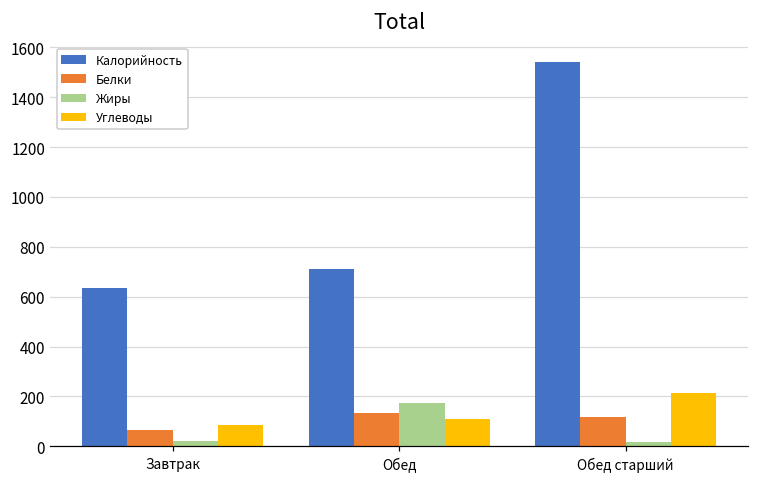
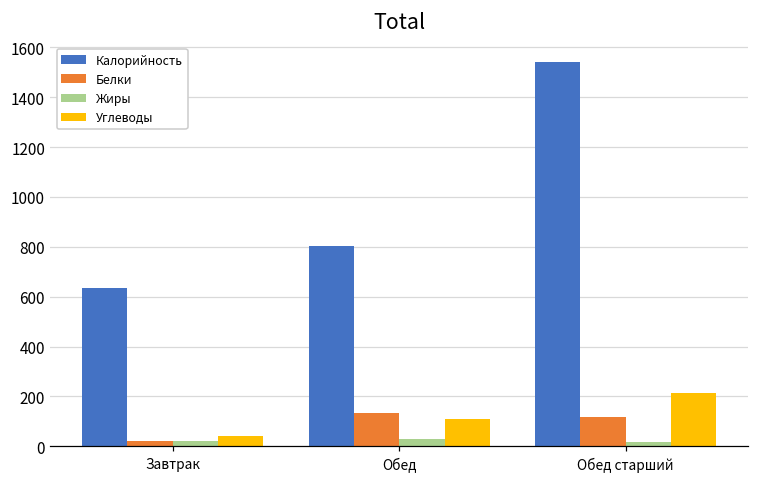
  {
    "Калорийность": {
      "Завтрак": 640,
-     "Обед": 710,
+     "Обед": 800,
      "Обед старший": 1540
    },
    "Белки": {
-     "Завтрак": 70,
+     "Завтрак": 20,
      "Обед": 130,
      "Обед старший": 120
    },
    "Жиры": {
      "Завтрак": 20,
-     "Обед": 170,
+     "Обед": 30,
      "Обед старший": 20
    },
    "Углеводы": {
-     "Завтрак": 80,
+     "Завтрак": 40,
      "Обед": 110,
      "Обед старший": 210
    }
  }
